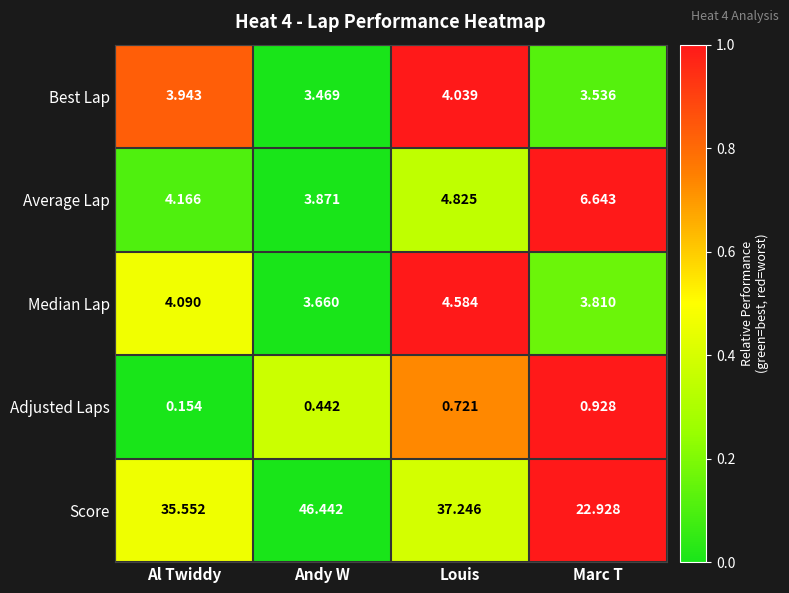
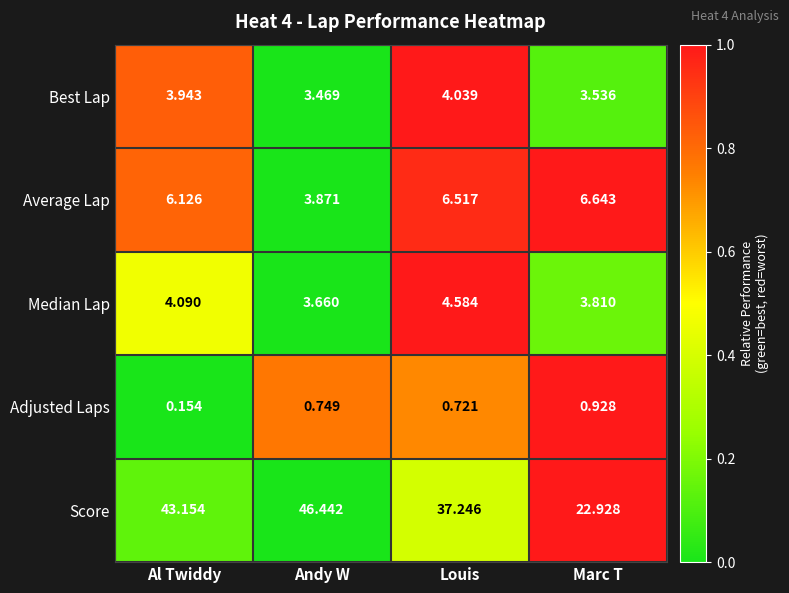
  {
    "Best Lap": {
      "Al Twiddy": 3.943,
      "Andy W": 3.469,
      "Louis": 4.039,
      "Marc T": 3.536
    },
    "Average Lap": {
-     "Al Twiddy": 4.166,
+     "Al Twiddy": 6.126,
      "Andy W": 3.871,
-     "Louis": 4.825,
+     "Louis": 6.517,
      "Marc T": 6.643
    },
    "Median Lap": {
      "Al Twiddy": 4.090,
      "Andy W": 3.660,
      "Louis": 4.584,
      "Marc T": 3.810
    },
    "Adjusted Laps": {
      "Al Twiddy": 0.154,
-     "Andy W": 0.442,
+     "Andy W": 0.749,
      "Louis": 0.721,
      "Marc T": 0.928
    },
    "Score": {
-     "Al Twiddy": 35.552,
+     "Al Twiddy": 43.154,
      "Andy W": 46.442,
      "Louis": 37.246,
      "Marc T": 22.928
    }
  }
